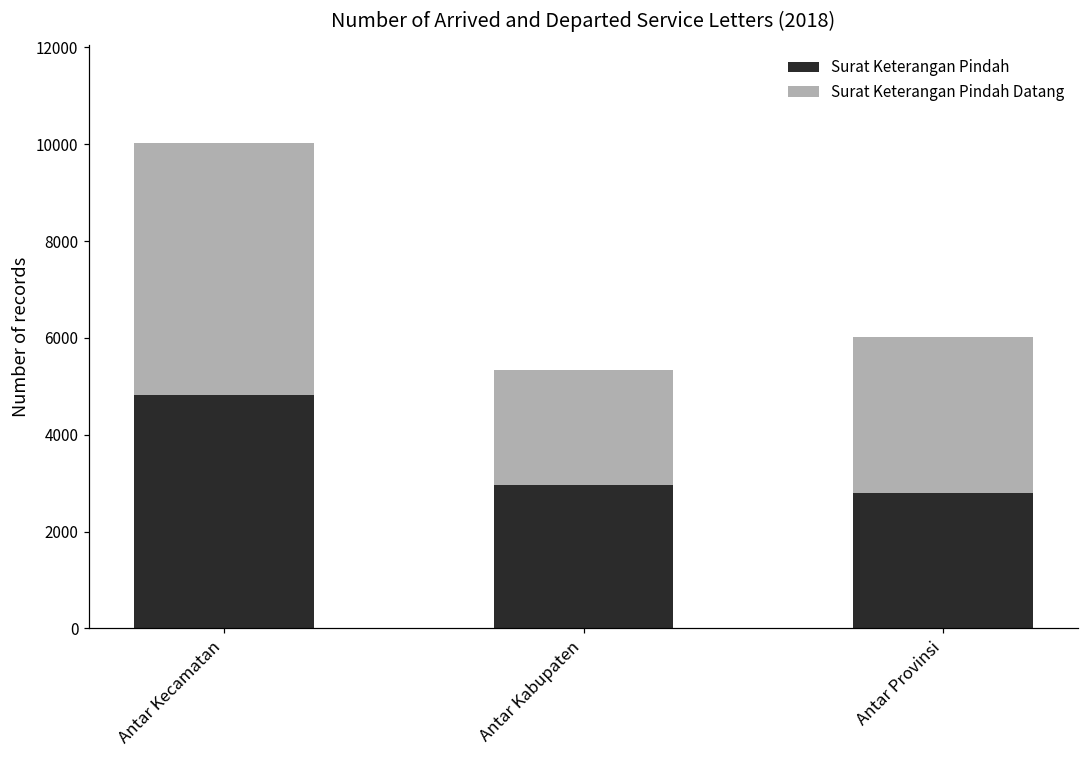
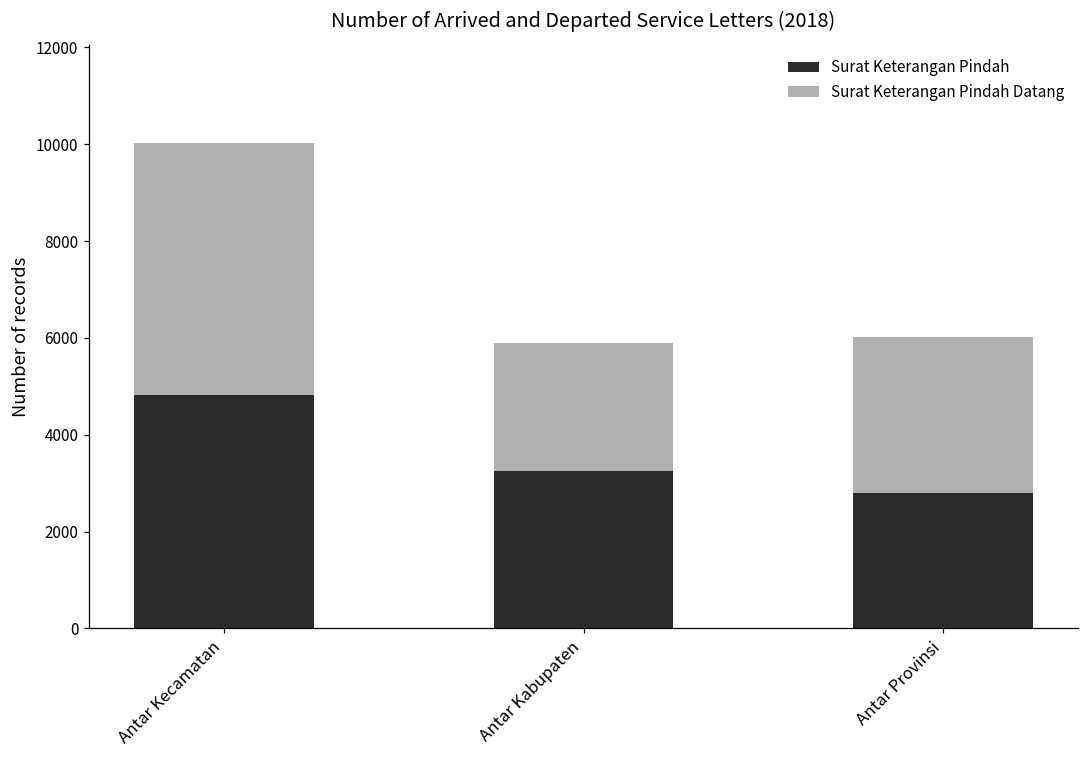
  {
    "Surat Keterangan Pindah": {
      "Antar Kecamatan": 4800,
-     "Antar Kabupaten": 3000,
+     "Antar Kabupaten": 3300,
      "Antar Provinsi": 2800
    },
    "Surat Keterangan Pindah Datang": {
      "Antar Kecamatan": 5200,
-     "Antar Kabupaten": 2400,
+     "Antar Kabupaten": 2600,
      "Antar Provinsi": 3200
    }
  }
